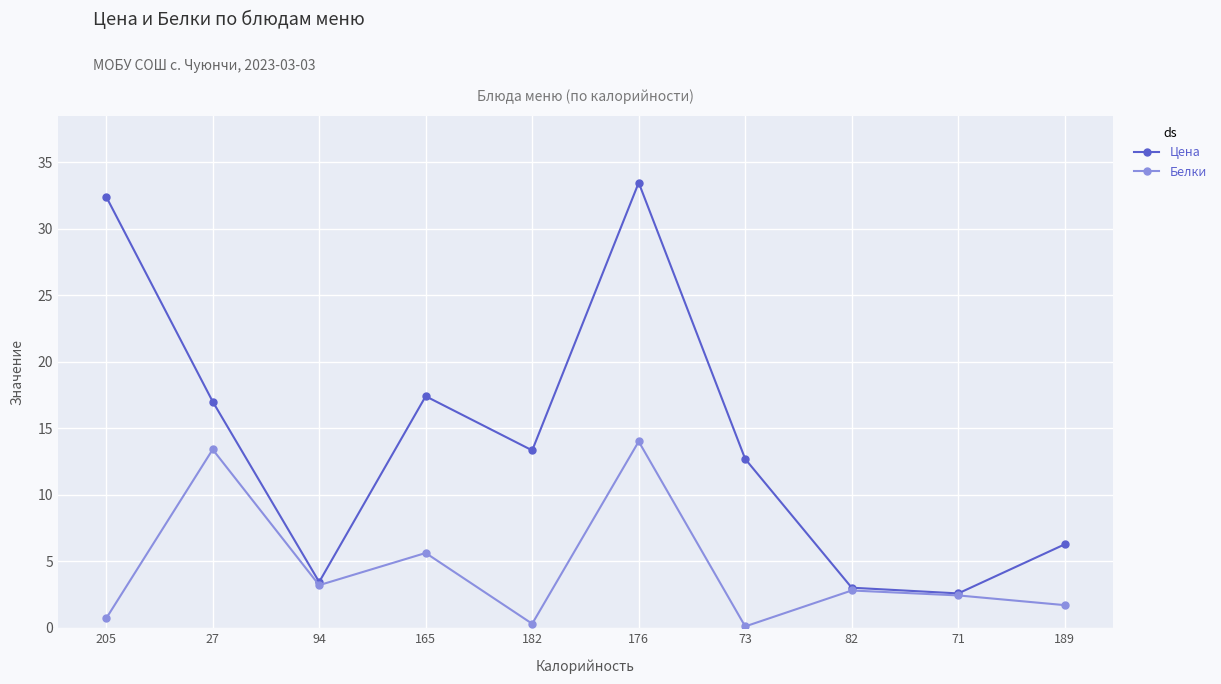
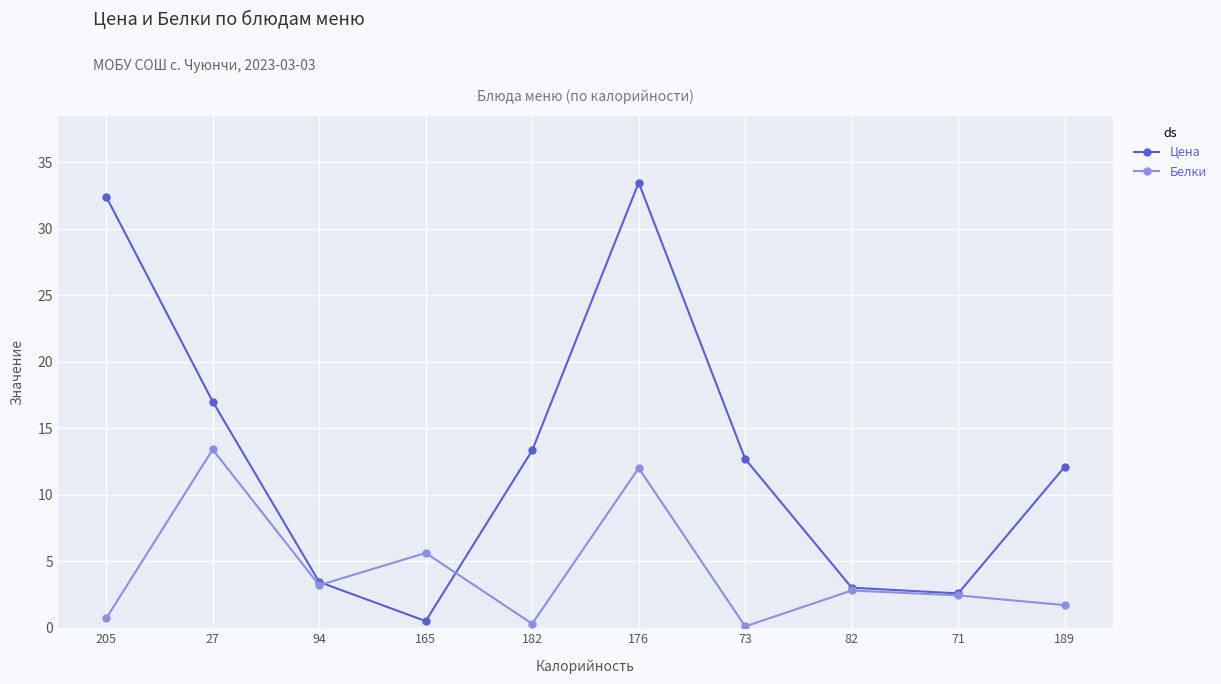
  {
    "Цена": {
      "205": 32.4,
      "27": 17.0,
      "94": 3.4,
-     "165": 17.4,
+     "165": 0.5,
      "182": 13.3,
      "176": 33.5,
      "73": 12.7,
      "82": 3.0,
-     "189": 6.3
+     "189": 12.1
    },
    "Белки": {
      "205": 0.7,
      "27": 13.4,
      "94": 3.2,
      "165": 5.6,
      "182": 0.3,
-     "176": 14,
+     "176": 12,
      "73": 0,
      "82": 2.8,
      "189": 1.7
    }
  }
